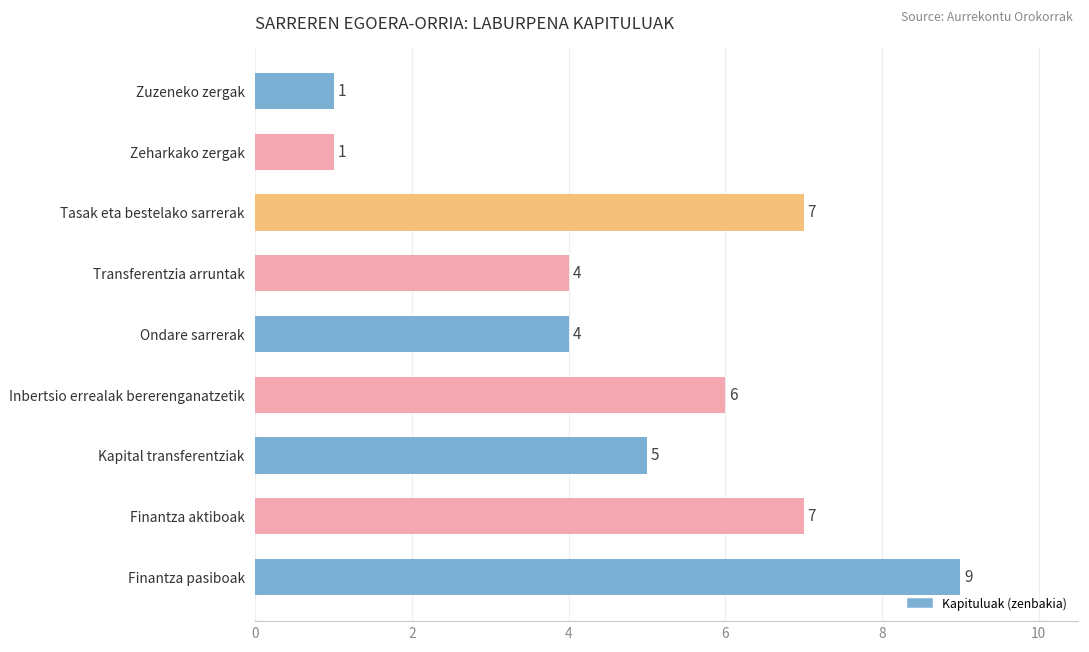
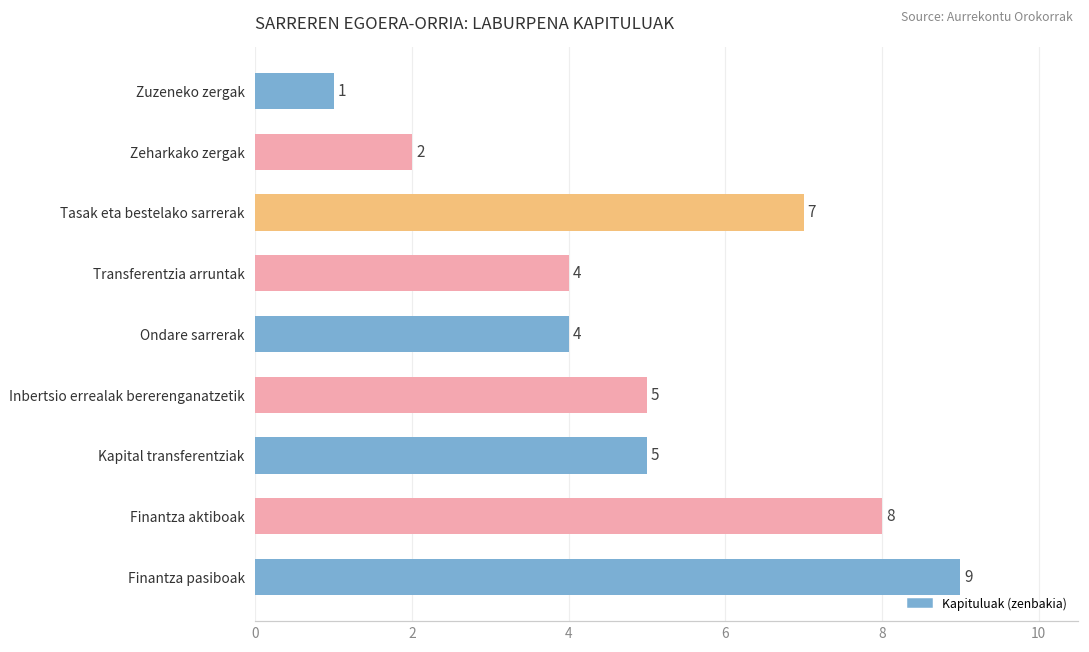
  {
    "Zuzeneko zergak": 1,
-   "Zeharkako zergak": 1,
+   "Zeharkako zergak": 2,
    "Tasak eta bestelako sarrerak": 7,
    "Transferentzia arruntak": 4,
    "Ondare sarrerak": 4,
-   "Inbertsio errealak bererenganatzetik": 6,
+   "Inbertsio errealak bererenganatzetik": 5,
    "Kapital transferentziak": 5,
-   "Finantza aktiboak": 7,
+   "Finantza aktiboak": 8,
    "Finantza pasiboak": 9
  }
